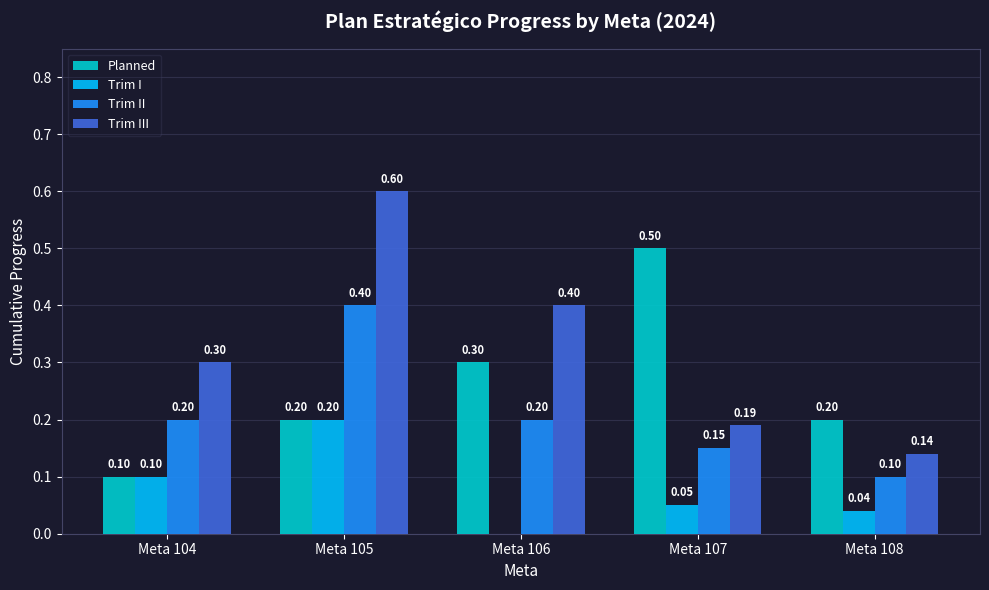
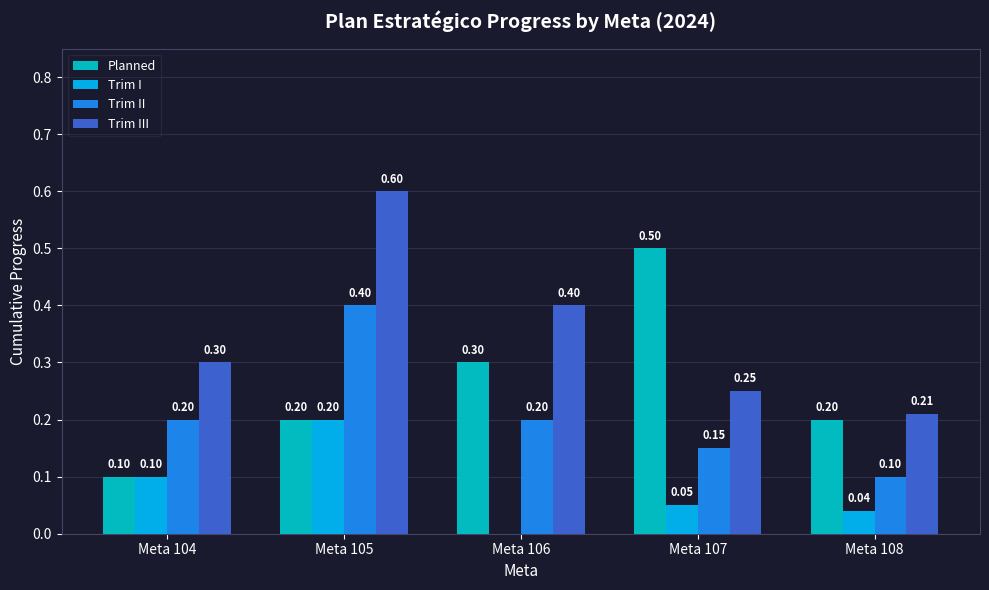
  {
    "Trim III": {
      "Meta 104": 0.30,
      "Meta 105": 0.60,
      "Meta 106": 0.40,
-     "Meta 107": 0.19,
-     "Meta 108": 0.14
+     "Meta 107": 0.25,
+     "Meta 108": 0.21
    }
  }
